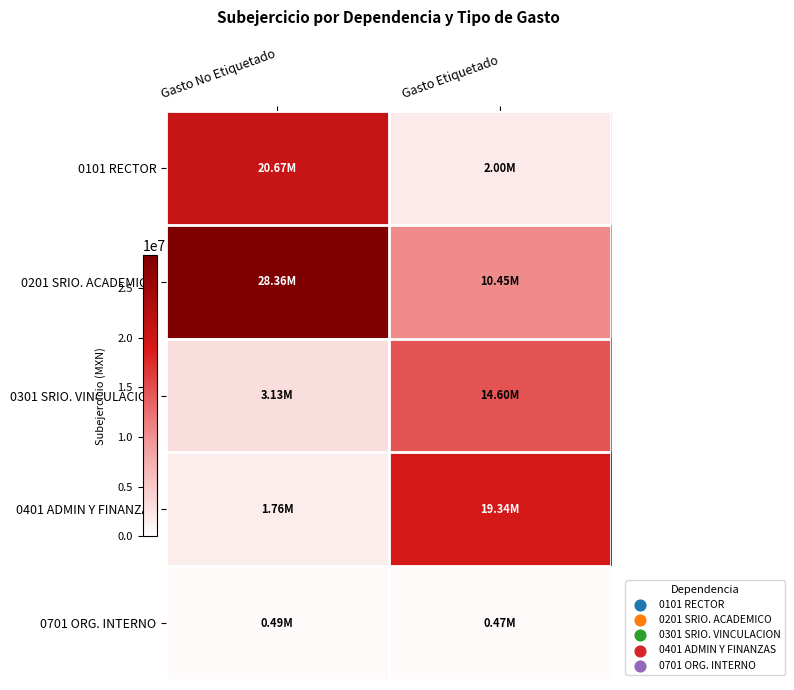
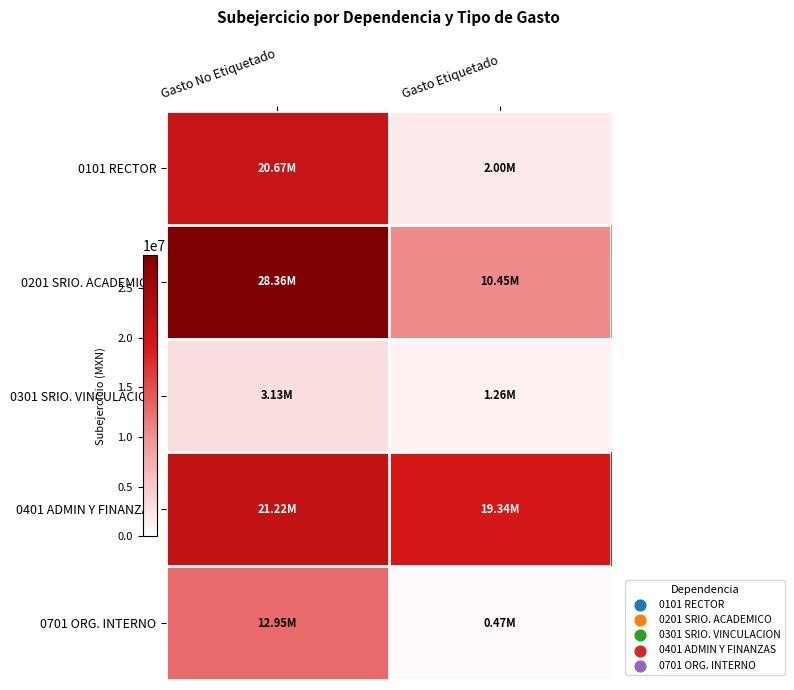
  {
    "0101 RECTOR": {
      "Gasto No Etiquetado": "20.67M",
      "Gasto Etiquetado": "2.00M"
    },
    "0201 SRIO. ACADEMICO": {
      "Gasto No Etiquetado": "28.36M",
      "Gasto Etiquetado": "10.45M"
    },
    "0301 SRIO. VINCULACION": {
      "Gasto No Etiquetado": "3.13M",
-     "Gasto Etiquetado": "14.60M"
+     "Gasto Etiquetado": "1.26M"
    },
    "0401 ADMIN Y FINANZAS": {
-     "Gasto No Etiquetado": "1.76M",
+     "Gasto No Etiquetado": "21.22M",
      "Gasto Etiquetado": "19.34M"
    },
    "0701 ORG. INTERNO": {
-     "Gasto No Etiquetado": "0.49M",
+     "Gasto No Etiquetado": "12.95M",
      "Gasto Etiquetado": "0.47M"
    }
  }
